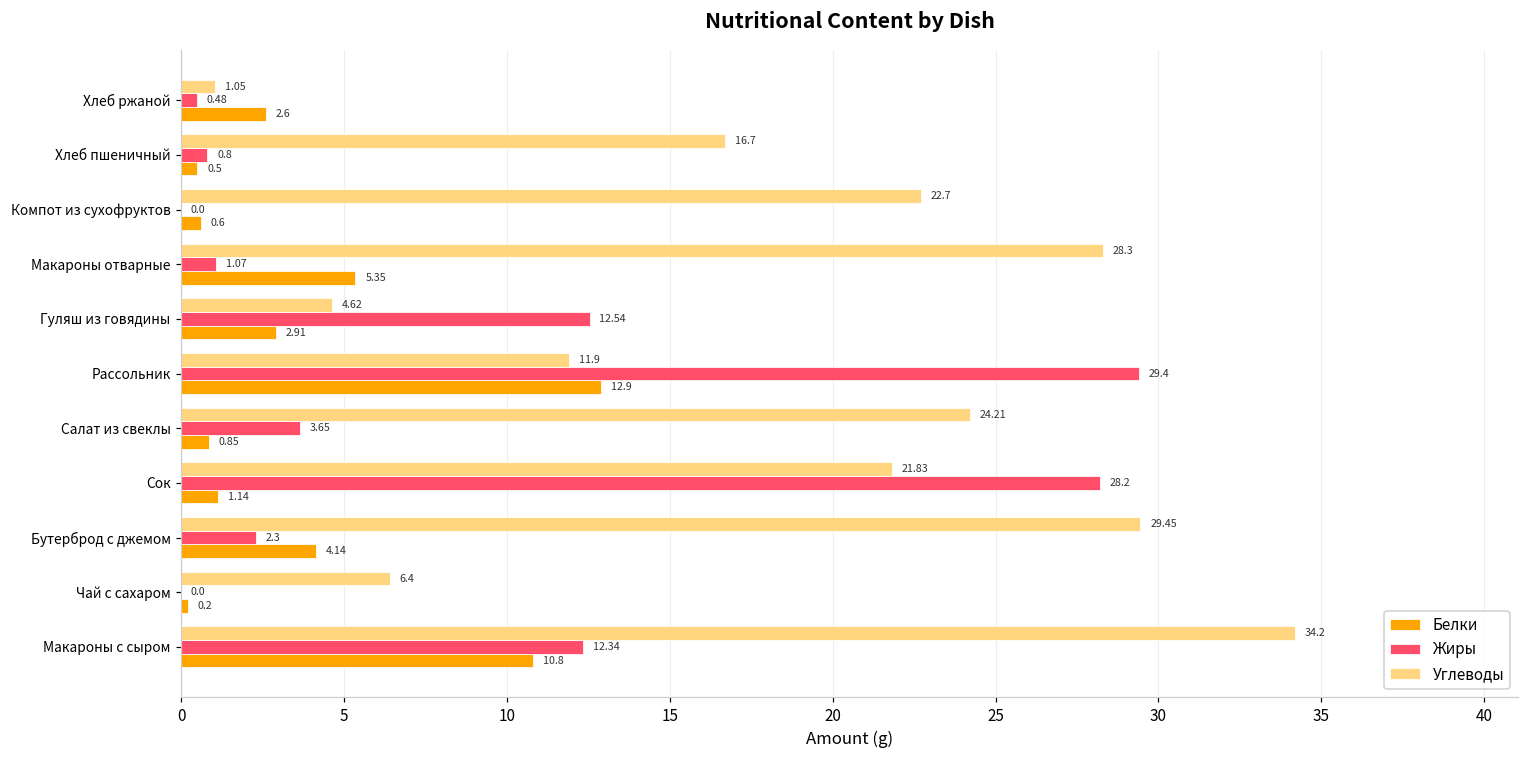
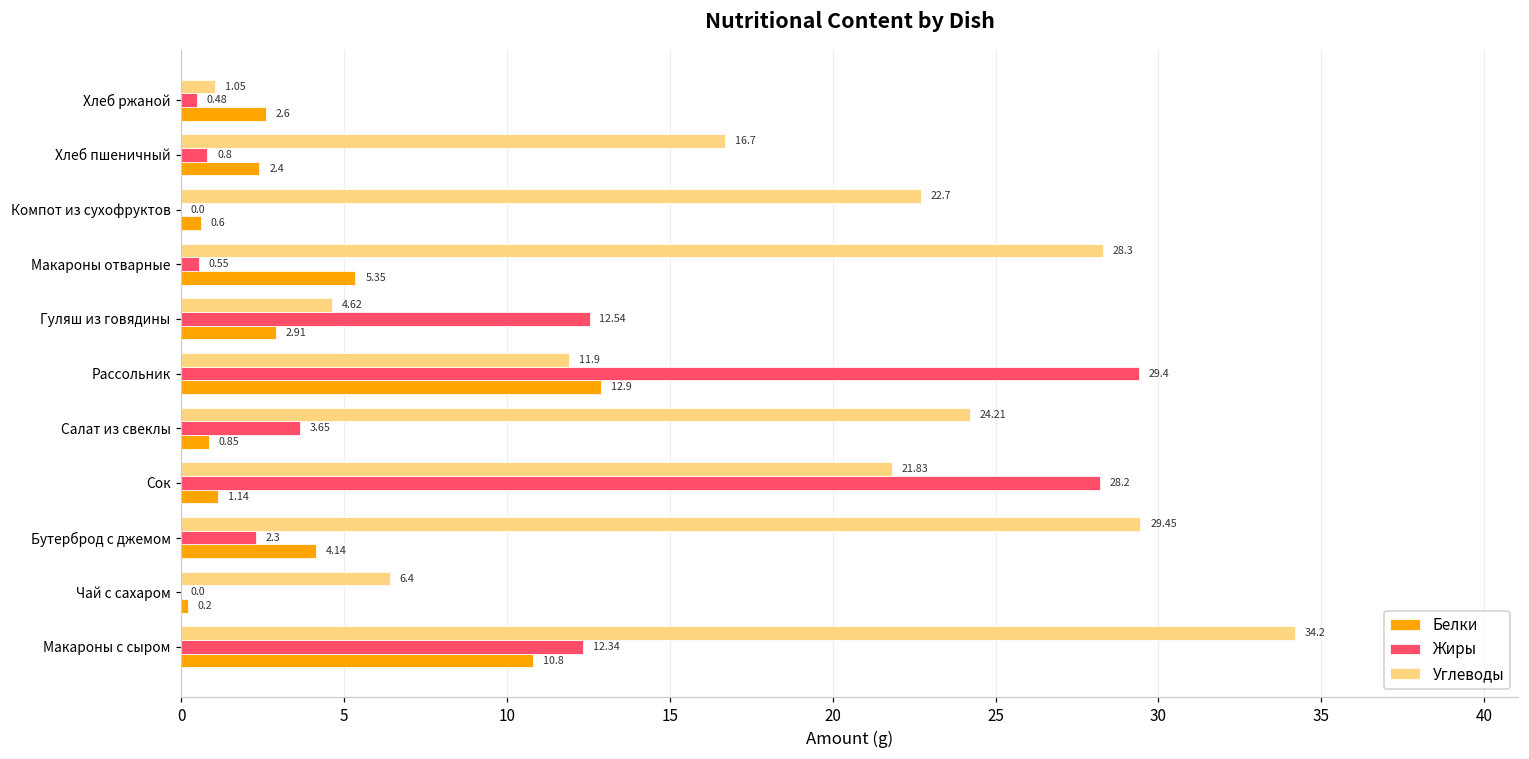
  {
    "Белки": {
      "Хлеб ржаной": 2.6,
-     "Хлеб пшеничный": 0.5,
+     "Хлеб пшеничный": 2.4,
      "Компот из сухофруктов": 0.6,
      "Макароны отварные": 5.35,
      "Гуляш из говядины": 2.91,
      "Рассольник": 12.9,
      "Салат из свеклы": 0.85,
      "Сок": 1.14,
      "Бутерброд с джемом": 4.14,
      "Чай с сахаром": 0.2,
      "Макароны с сыром": 10.8
    },
    "Жиры": {
      "Хлеб ржаной": 0.48,
      "Хлеб пшеничный": 0.8,
      "Компот из сухофруктов": 0.0,
-     "Макароны отварные": 1.07,
+     "Макароны отварные": 0.55,
      "Гуляш из говядины": 12.54,
      "Рассольник": 29.4,
      "Салат из свеклы": 3.65,
      "Сок": 28.2,
      "Бутерброд с джемом": 2.3,
      "Чай с сахаром": 0.0,
      "Макароны с сыром": 12.34
    },
    "Углеводы": {
      "Хлеб ржаной": 1.05,
      "Хлеб пшеничный": 16.7,
      "Компот из сухофруктов": 22.7,
      "Макароны отварные": 28.3,
      "Гуляш из говядины": 4.62,
      "Рассольник": 11.9,
      "Салат из свеклы": 24.21,
      "Сок": 21.83,
      "Бутерброд с джемом": 29.45,
      "Чай с сахаром": 6.4,
      "Макароны с сыром": 34.2
    }
  }
